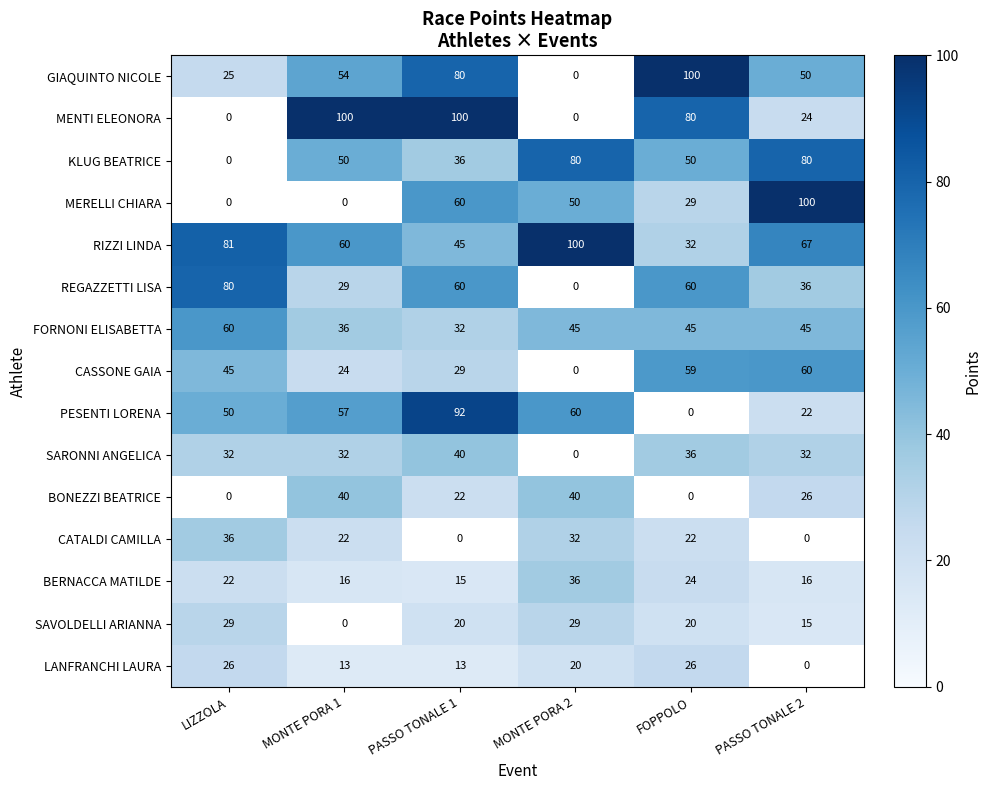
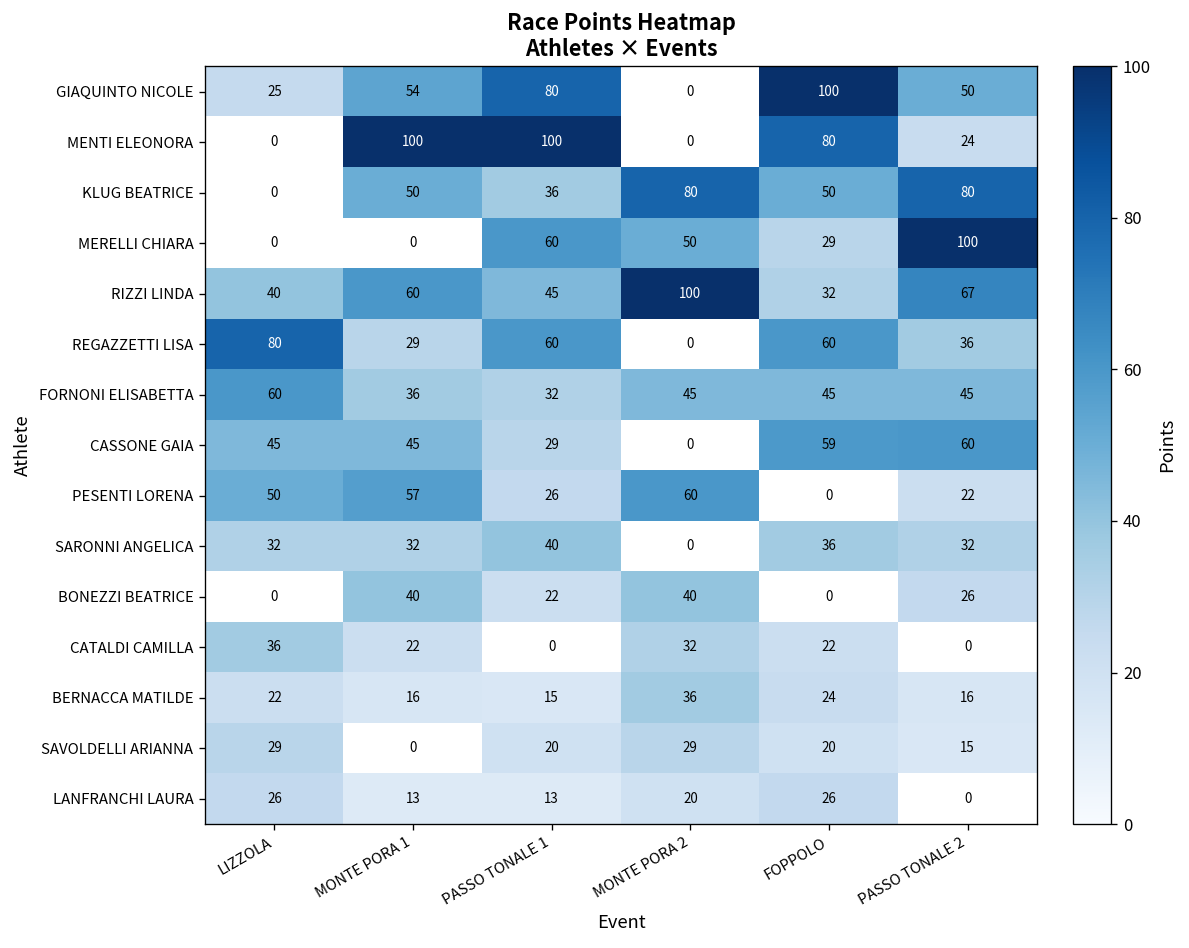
  {
    "GIAQUINTO NICOLE": {
      "LIZZOLA": 25,
      "MONTE PORA 1": 54,
      "PASSO TONALE 1": 80,
      "FOPPOLO": 100,
      "PASSO TONALE 2": 50
    },
    "MENTI ELEONORA": {
      "MONTE PORA 1": 100,
      "PASSO TONALE 1": 100,
      "FOPPOLO": 80,
      "PASSO TONALE 2": 24
    },
    "KLUG BEATRICE": {
      "MONTE PORA 1": 50,
      "PASSO TONALE 1": 36,
      "MONTE PORA 2": 80,
      "FOPPOLO": 50,
      "PASSO TONALE 2": 80
    },
    "MERELLI CHIARA": {
      "PASSO TONALE 1": 60,
      "MONTE PORA 2": 50,
      "FOPPOLO": 29,
      "PASSO TONALE 2": 100
    },
    "RIZZI LINDA": {
-     "LIZZOLA": 81,
+     "LIZZOLA": 40,
      "MONTE PORA 1": 60,
      "PASSO TONALE 1": 45,
      "MONTE PORA 2": 100,
      "FOPPOLO": 32,
      "PASSO TONALE 2": 67
    },
    "REGAZZETTI LISA": {
      "LIZZOLA": 80,
      "MONTE PORA 1": 29,
      "PASSO TONALE 1": 60,
      "FOPPOLO": 60,
      "PASSO TONALE 2": 36
    },
    "FORNONI ELISABETTA": {
      "LIZZOLA": 60,
      "MONTE PORA 1": 36,
      "PASSO TONALE 1": 32,
      "MONTE PORA 2": 45,
      "FOPPOLO": 45,
      "PASSO TONALE 2": 45
    },
    "CASSONE GAIA": {
      "LIZZOLA": 45,
-     "MONTE PORA 1": 24,
+     "MONTE PORA 1": 45,
      "PASSO TONALE 1": 29,
      "FOPPOLO": 59,
      "PASSO TONALE 2": 60
    },
    "PESENTI LORENA": {
      "LIZZOLA": 50,
      "MONTE PORA 1": 57,
-     "PASSO TONALE 1": 92,
+     "PASSO TONALE 1": 26,
      "MONTE PORA 2": 60,
      "PASSO TONALE 2": 22
    },
    "SARONNI ANGELICA": {
      "LIZZOLA": 32,
      "MONTE PORA 1": 32,
      "PASSO TONALE 1": 40,
      "FOPPOLO": 36,
      "PASSO TONALE 2": 32
    },
    "BONEZZI BEATRICE": {
      "MONTE PORA 1": 40,
      "PASSO TONALE 1": 22,
      "MONTE PORA 2": 40,
      "PASSO TONALE 2": 26
    },
    "CATALDI CAMILLA": {
      "LIZZOLA": 36,
      "MONTE PORA 1": 22,
      "MONTE PORA 2": 32,
      "FOPPOLO": 22
    },
    "BERNACCA MATILDE": {
      "LIZZOLA": 22,
      "MONTE PORA 1": 16,
      "PASSO TONALE 1": 15,
      "MONTE PORA 2": 36,
      "FOPPOLO": 24,
      "PASSO TONALE 2": 16
    },
    "SAVOLDELLI ARIANNA": {
      "LIZZOLA": 29,
      "PASSO TONALE 1": 20,
      "MONTE PORA 2": 29,
      "FOPPOLO": 20,
      "PASSO TONALE 2": 15
    },
    "LANFRANCHI LAURA": {
      "LIZZOLA": 26,
      "MONTE PORA 1": 13,
      "PASSO TONALE 1": 13,
      "MONTE PORA 2": 20,
      "FOPPOLO": 26
    }
  }
